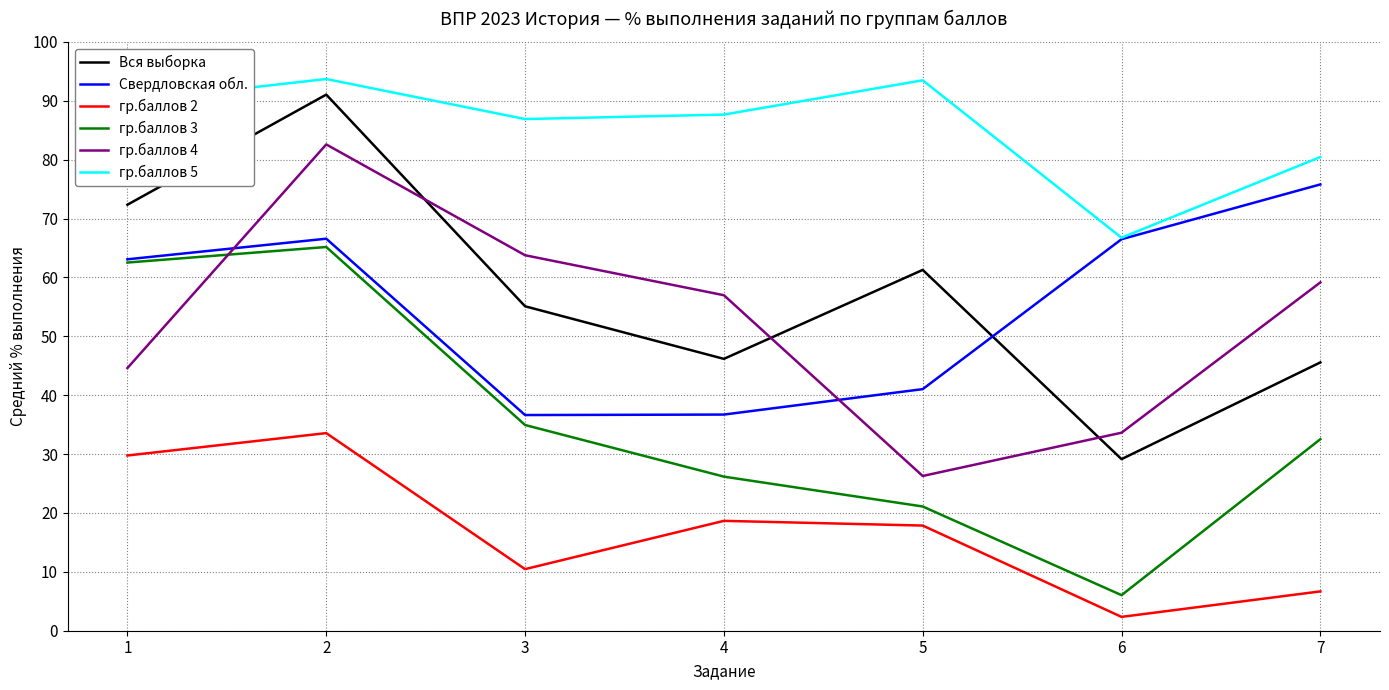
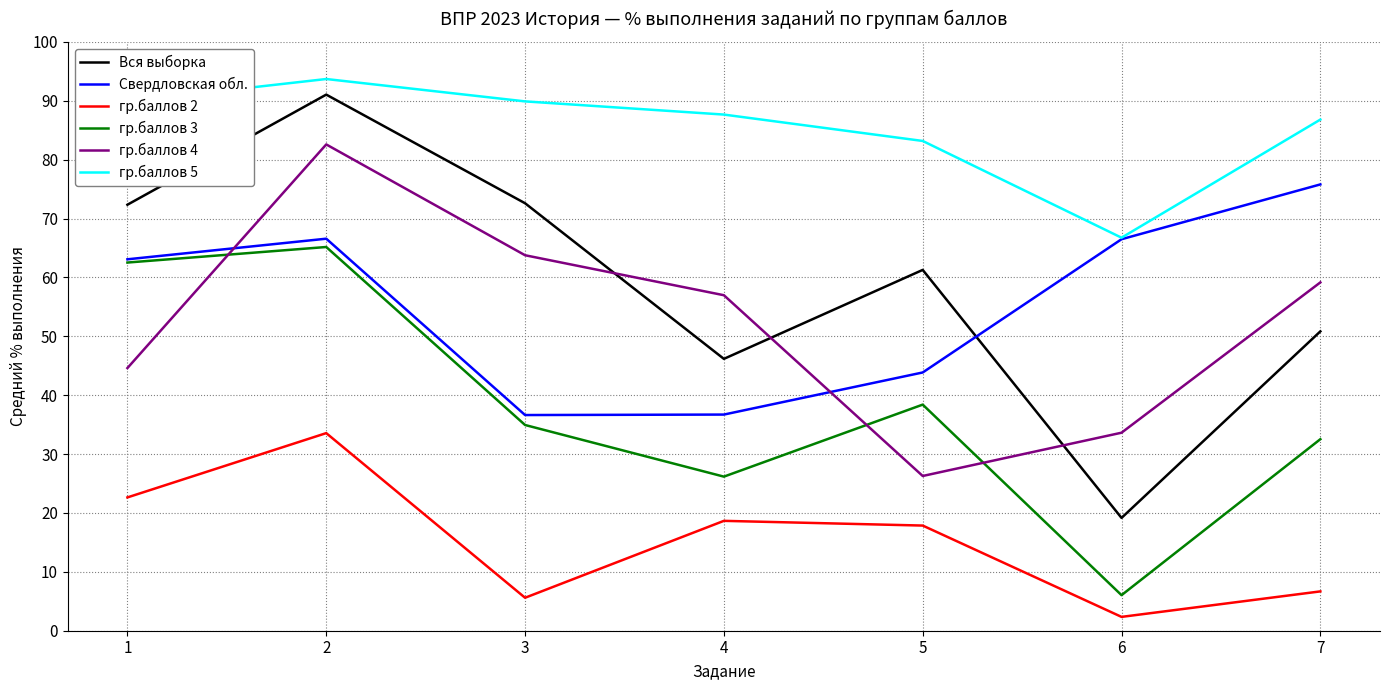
  {
    "Вся выборка": {
      "1": 72,
      "2": 91,
-     "3": 55,
+     "3": 73,
      "4": 46,
      "5": 61,
-     "6": 29,
-     "7": 46
+     "6": 19,
+     "7": 51
    },
    "Свердловская обл.": {
      "1": 63,
      "2": 67,
      "3": 37,
      "4": 37,
-     "5": 41,
+     "5": 44,
      "7": 76
    },
    "гр.баллов 2": {
-     "1": 30,
+     "1": 23,
      "2": 34,
-     "3": 10,
+     "3": 6,
      "4": 19,
      "5": 18,
      "6": 2,
      "7": 7
    },
    "гр.баллов 3": {
      "1": 63,
      "2": 65,
      "3": 35,
      "4": 26,
-     "5": 21,
+     "5": 38,
      "6": 6,
      "7": 33
    },
    "гр.баллов 4": {
      "1": 45,
      "2": 83,
      "3": 64,
      "4": 57,
      "5": 26,
      "6": 34,
      "7": 59
    },
    "гр.баллов 5": {
      "2": 94,
-     "3": 87,
+     "3": 90,
      "4": 88,
-     "5": 93,
-     "7": 80
+     "5": 83,
+     "7": 87
    }
  }
